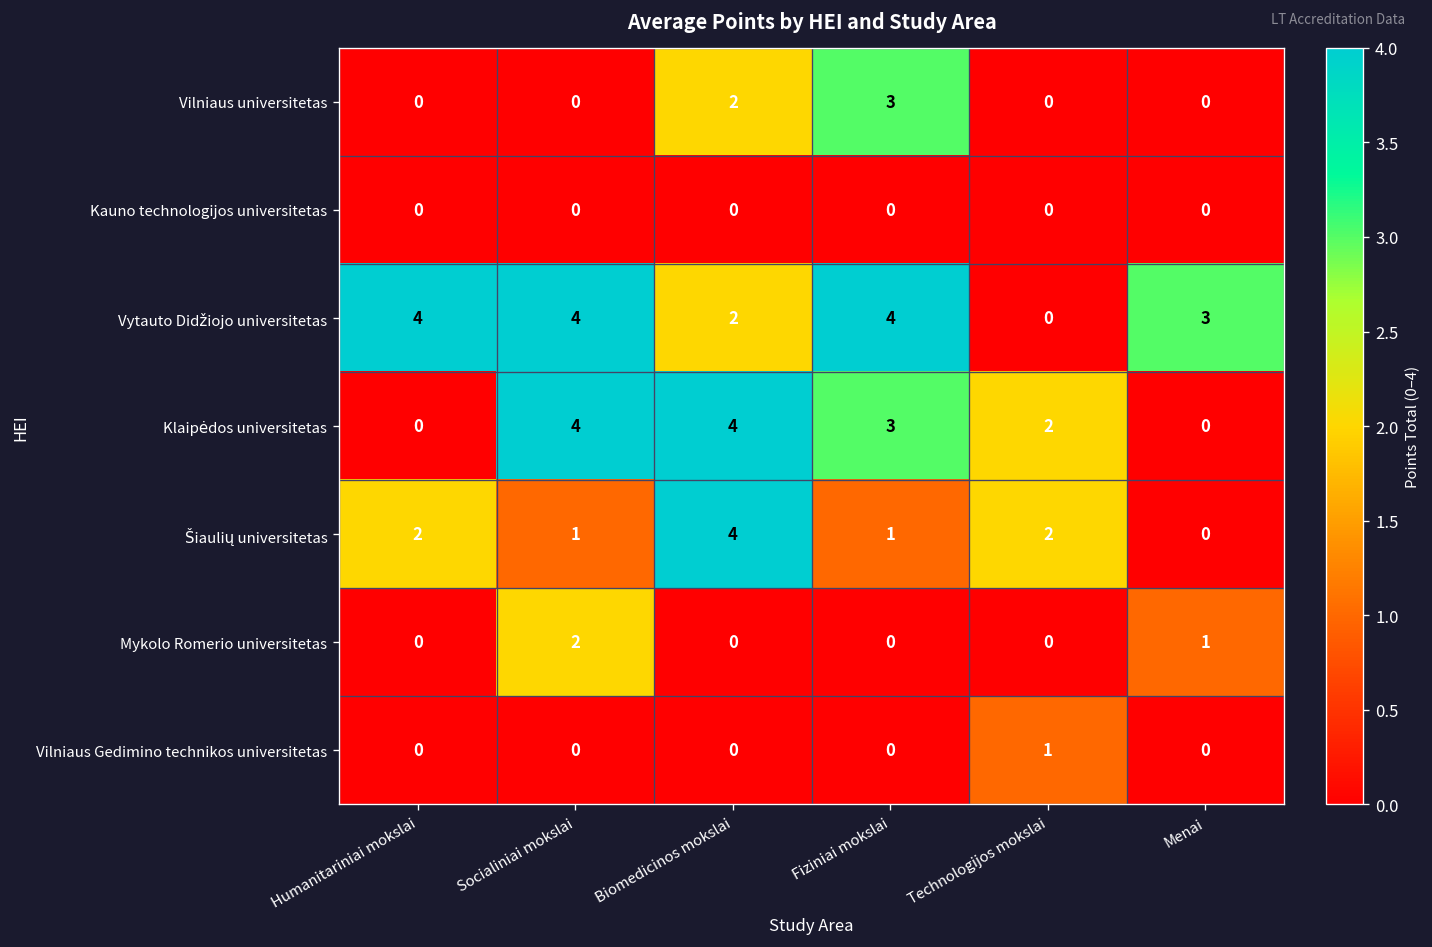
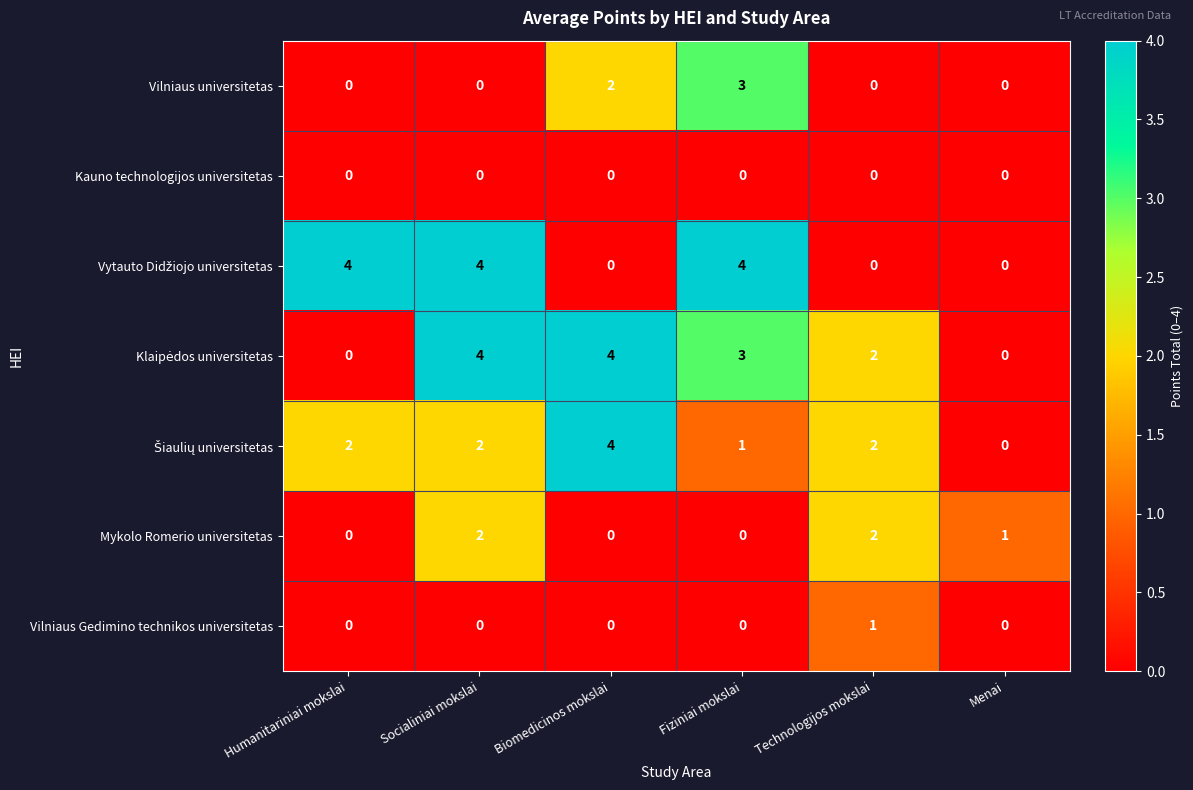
  {
    "Vilniaus universitetas": {
      "Humanitariniai mokslai": 0,
      "Socialiniai mokslai": 0,
      "Biomedicinos mokslai": 2,
      "Fiziniai mokslai": 3,
      "Technologijos mokslai": 0,
      "Menai": 0
    },
    "Kauno technologijos universitetas": {
      "Humanitariniai mokslai": 0,
      "Socialiniai mokslai": 0,
      "Biomedicinos mokslai": 0,
      "Fiziniai mokslai": 0,
      "Technologijos mokslai": 0,
      "Menai": 0
    },
    "Vytauto Didžiojo universitetas": {
      "Humanitariniai mokslai": 4,
      "Socialiniai mokslai": 4,
-     "Biomedicinos mokslai": 2,
+     "Biomedicinos mokslai": 0,
      "Fiziniai mokslai": 4,
      "Technologijos mokslai": 0,
-     "Menai": 3
+     "Menai": 0
    },
    "Klaipėdos universitetas": {
      "Humanitariniai mokslai": 0,
      "Socialiniai mokslai": 4,
      "Biomedicinos mokslai": 4,
      "Fiziniai mokslai": 3,
      "Technologijos mokslai": 2,
      "Menai": 0
    },
    "Šiaulių universitetas": {
      "Humanitariniai mokslai": 2,
-     "Socialiniai mokslai": 1,
+     "Socialiniai mokslai": 2,
      "Biomedicinos mokslai": 4,
      "Fiziniai mokslai": 1,
      "Technologijos mokslai": 2,
      "Menai": 0
    },
    "Mykolo Romerio universitetas": {
      "Humanitariniai mokslai": 0,
      "Socialiniai mokslai": 2,
      "Biomedicinos mokslai": 0,
      "Fiziniai mokslai": 0,
-     "Technologijos mokslai": 0,
+     "Technologijos mokslai": 2,
      "Menai": 1
    },
    "Vilniaus Gedimino technikos universitetas": {
      "Humanitariniai mokslai": 0,
      "Socialiniai mokslai": 0,
      "Biomedicinos mokslai": 0,
      "Fiziniai mokslai": 0,
      "Technologijos mokslai": 1,
      "Menai": 0
    }
  }
